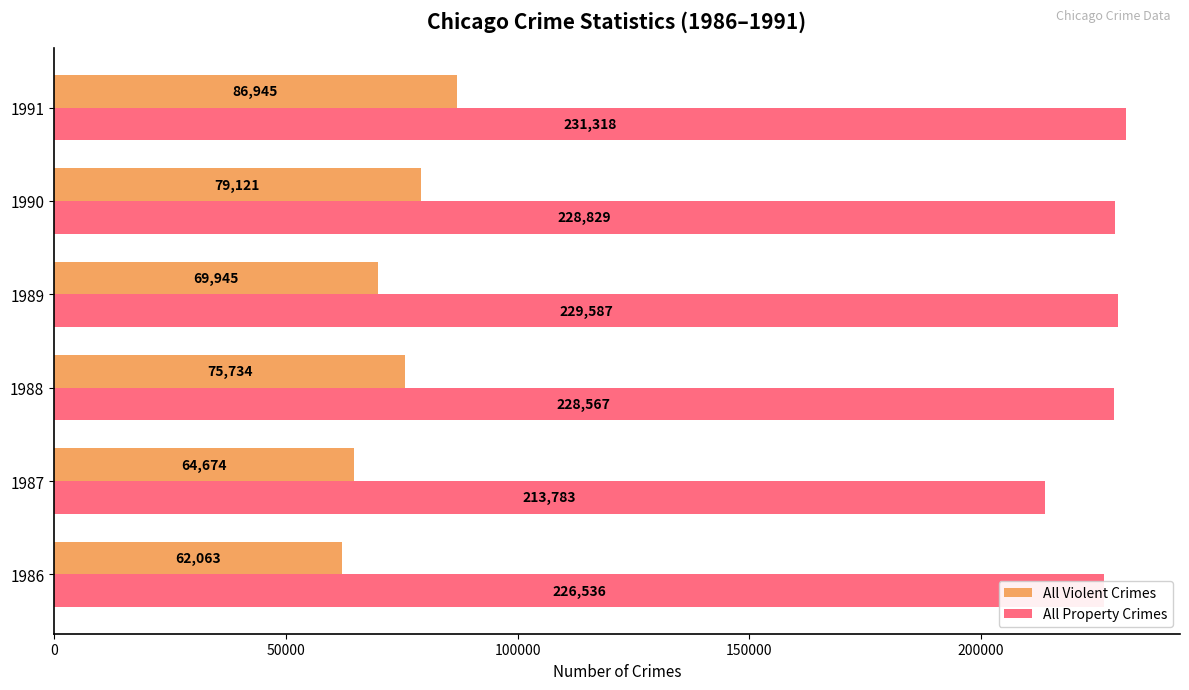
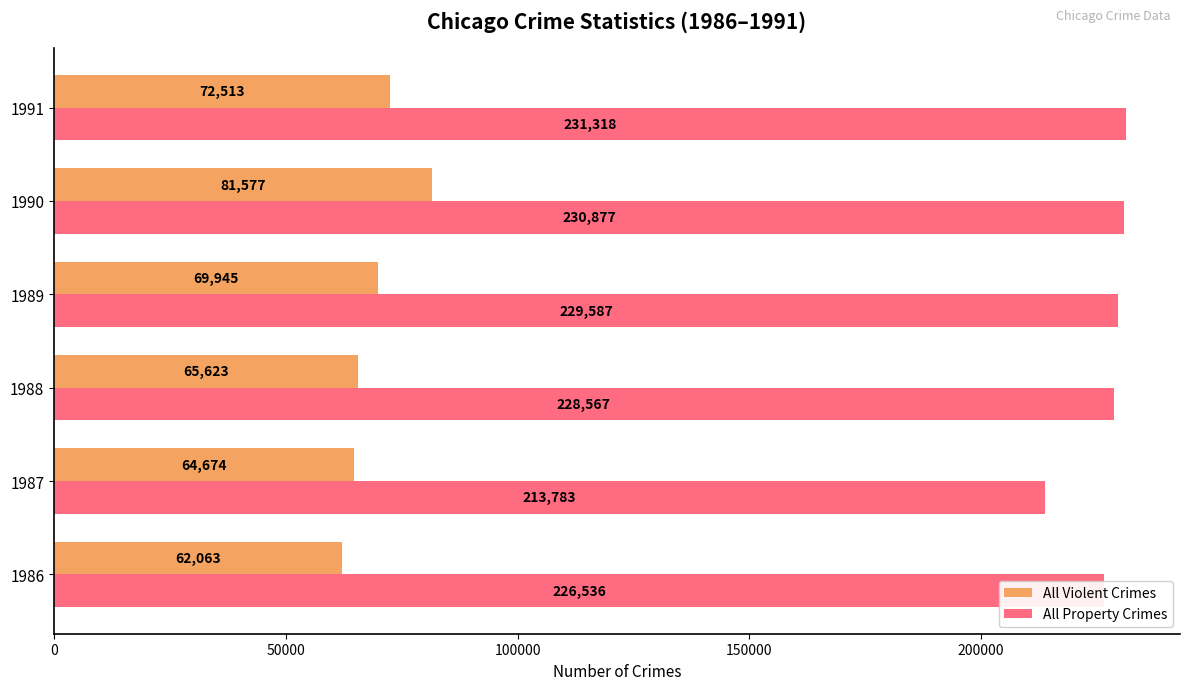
  {
    "All Violent Crimes": {
-     "1991": "86,945",
-     "1990": "79,121",
+     "1991": "72,513",
+     "1990": "81,577",
      "1989": "69,945",
-     "1988": "75,734",
+     "1988": "65,623",
      "1987": "64,674",
      "1986": "62,063"
    },
    "All Property Crimes": {
      "1991": "231,318",
-     "1990": "228,829",
+     "1990": "230,877",
      "1989": "229,587",
      "1988": "228,567",
      "1987": "213,783"
    }
  }
